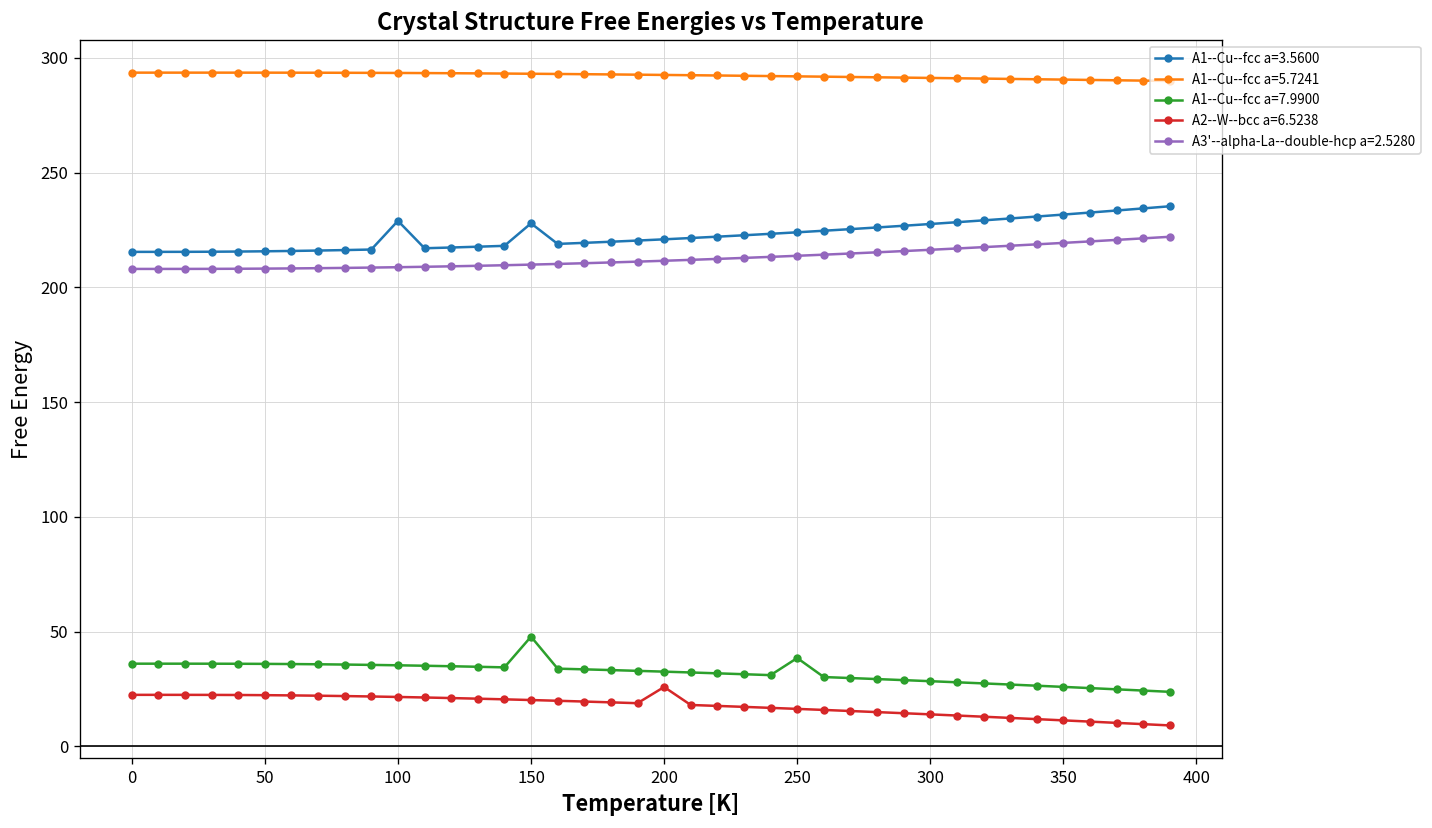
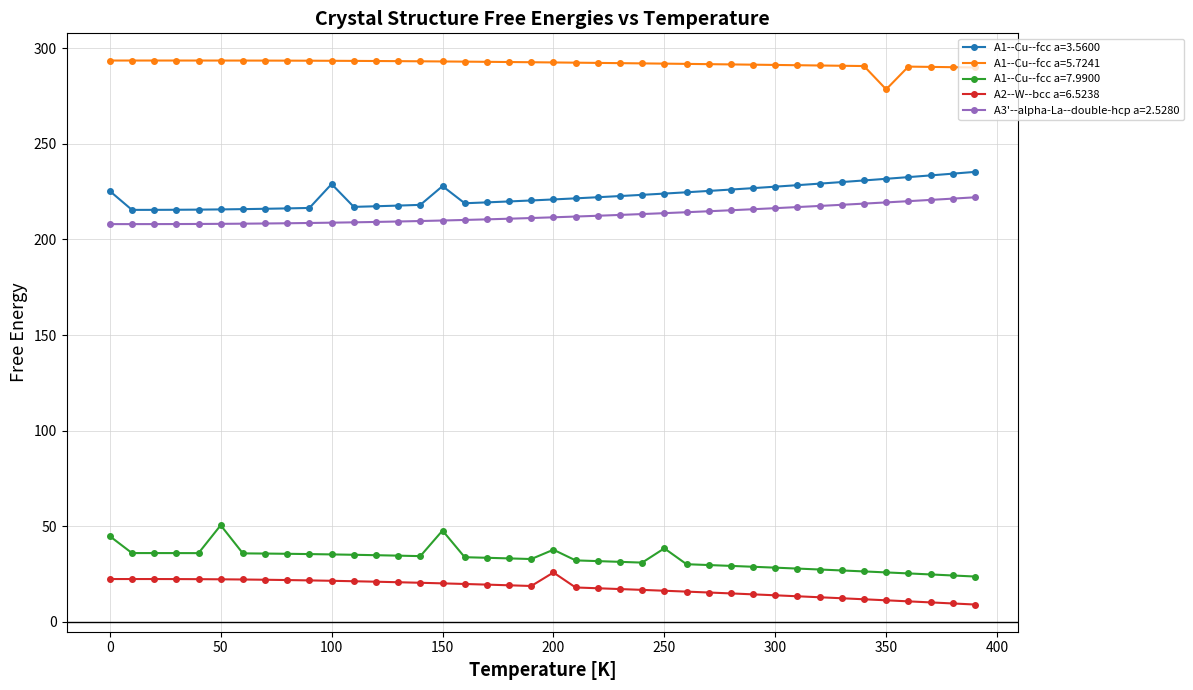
  {
    "A1--Cu--fcc a=3.5600": {
-     "0": 215,
+     "0": 225,
      "50": 216,
      "100": 229,
      "150": 228,
      "200": 221,
      "250": 224,
      "300": 228,
      "350": 232
    },
    "A1--Cu--fcc a=5.7241": {
      "0": 294,
      "50": 294,
      "100": 293,
      "150": 293,
      "200": 293,
      "250": 292,
      "300": 291,
-     "350": 291
+     "350": 278
    },
    "A1--Cu--fcc a=7.9900": {
-     "0": 36,
-     "50": 36,
+     "0": 45,
+     "50": 51,
      "100": 35,
      "150": 48,
-     "200": 33,
+     "200": 38,
      "250": 39,
      "300": 28,
      "350": 26
    },
    "A2--W--bcc a=6.5238": {
      "0": 22,
      "50": 22,
      "100": 22,
      "150": 20,
      "200": 26,
      "250": 16,
      "300": 14,
      "350": 11
    },
    "A3'--alpha-La--double-hcp a=2.5280": {
      "0": 208,
      "50": 208,
      "100": 209,
      "150": 210,
      "200": 212,
      "250": 214,
      "300": 216,
      "350": 219
    }
  }
